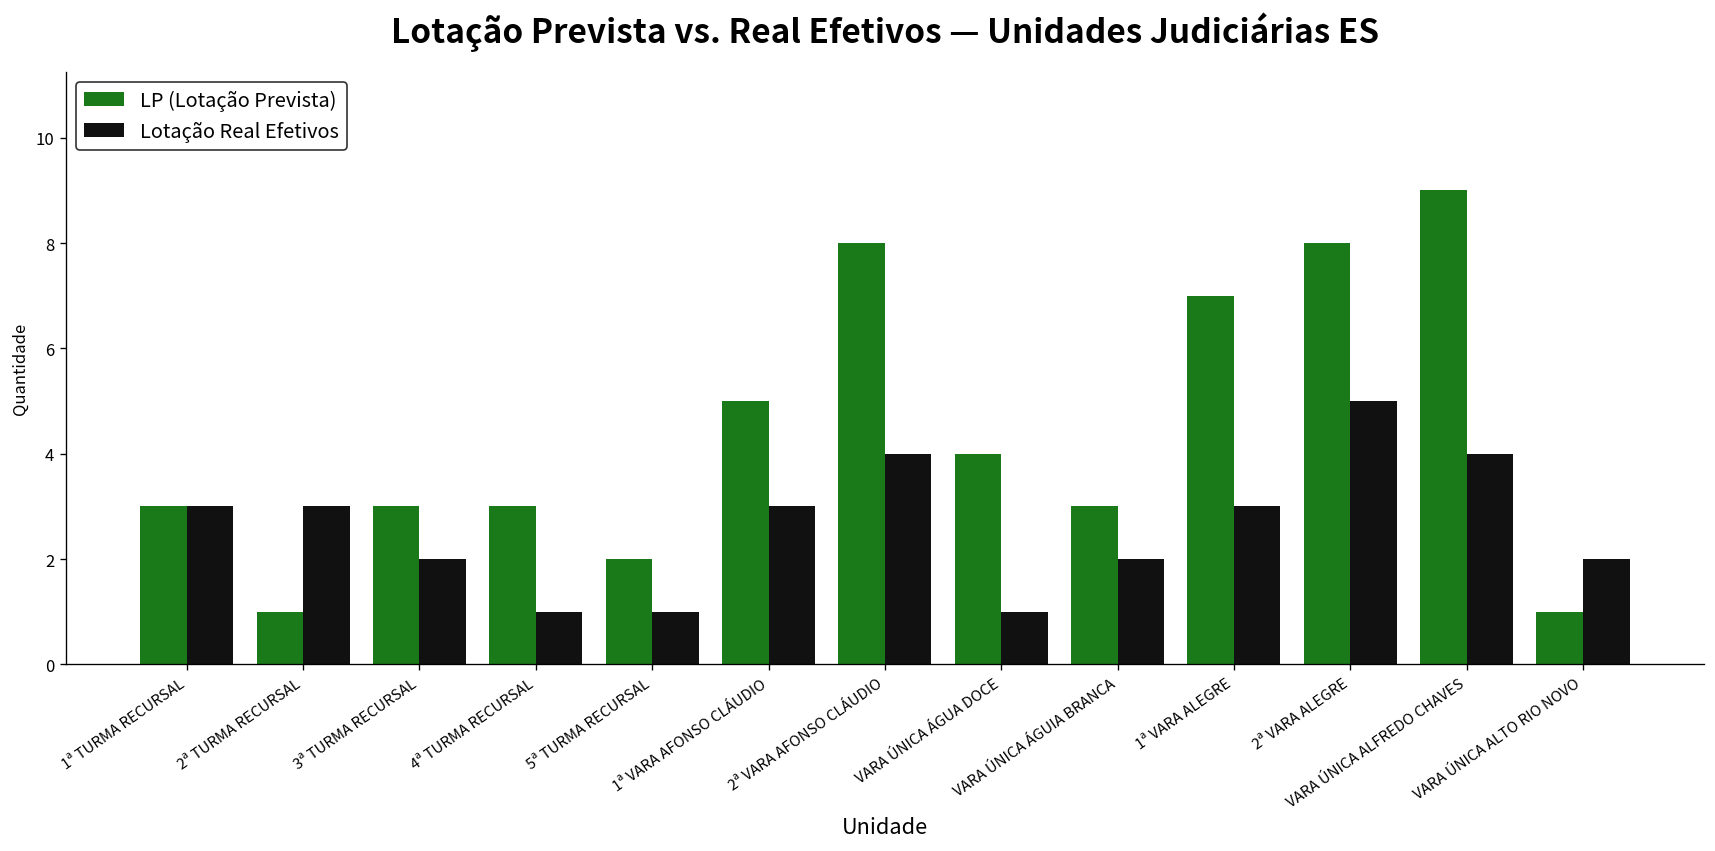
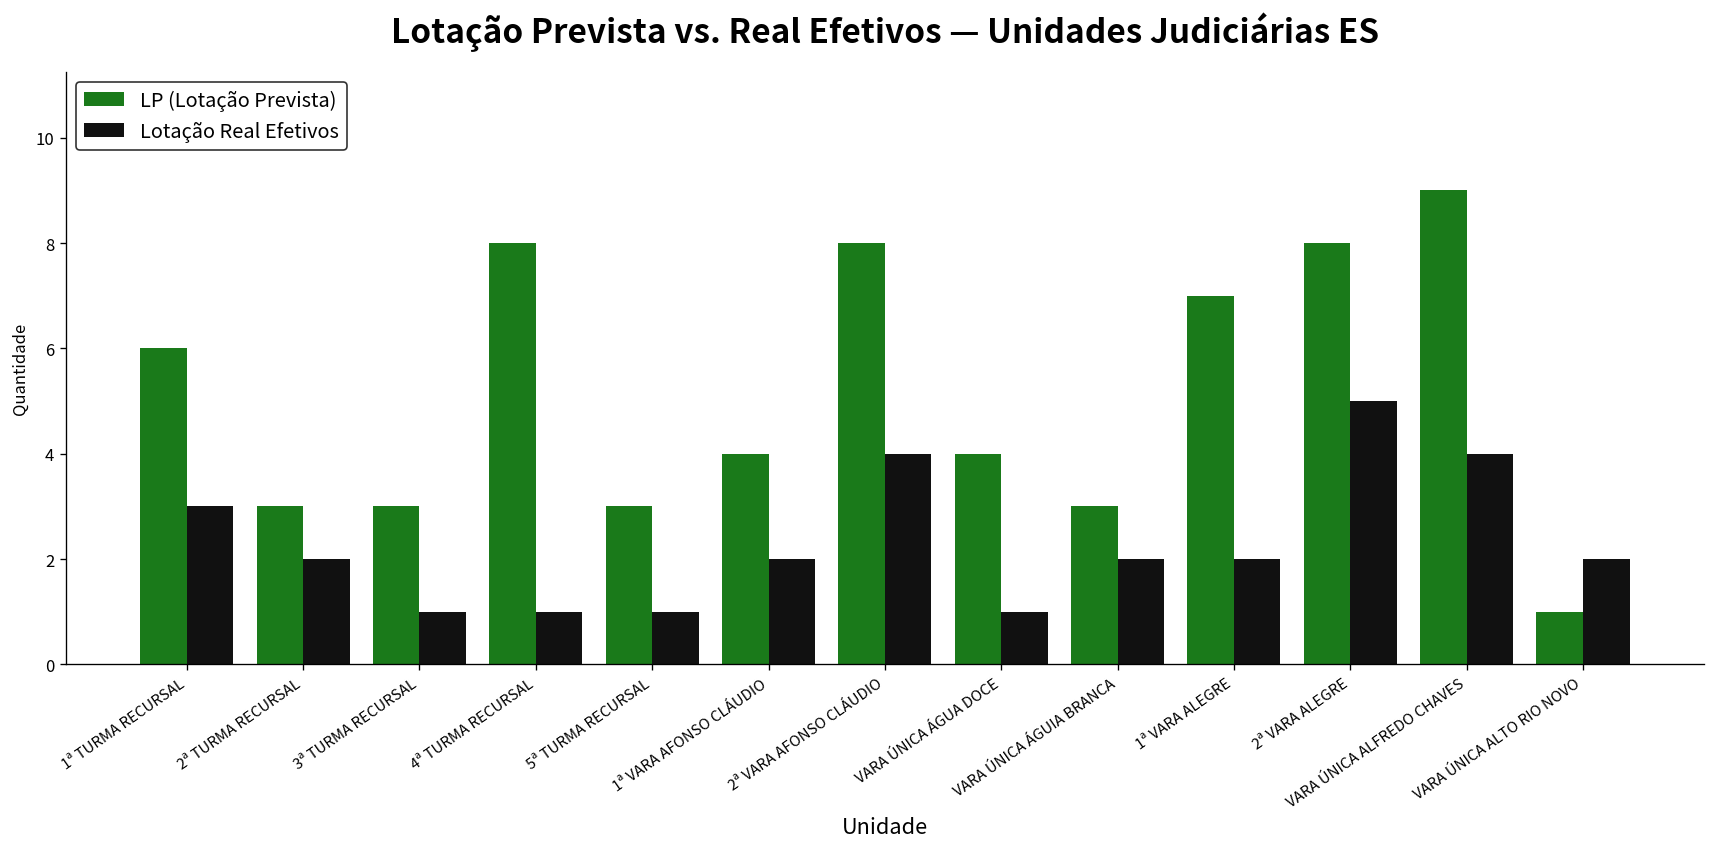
  {
    "LP (Lotação Prevista)": {
-     "1ª TURMA RECURSAL": 3,
-     "2ª TURMA RECURSAL": 1,
+     "1ª TURMA RECURSAL": 6,
+     "2ª TURMA RECURSAL": 3,
      "3ª TURMA RECURSAL": 3,
-     "4ª TURMA RECURSAL": 3,
-     "5ª TURMA RECURSAL": 2,
-     "1ª VARA AFONSO CLÁUDIO": 5,
+     "4ª TURMA RECURSAL": 8,
+     "5ª TURMA RECURSAL": 3,
+     "1ª VARA AFONSO CLÁUDIO": 4,
      "2ª VARA AFONSO CLÁUDIO": 8,
      "VARA ÚNICA ÁGUA DOCE": 4,
      "VARA ÚNICA ÁGUIA BRANCA": 3,
      "1ª VARA ALEGRE": 7,
      "2ª VARA ALEGRE": 8,
      "VARA ÚNICA ALFREDO CHAVES": 9,
      "VARA ÚNICA ALTO RIO NOVO": 1
    },
    "Lotação Real Efetivos": {
      "1ª TURMA RECURSAL": 3,
-     "2ª TURMA RECURSAL": 3,
-     "3ª TURMA RECURSAL": 2,
+     "2ª TURMA RECURSAL": 2,
+     "3ª TURMA RECURSAL": 1,
      "4ª TURMA RECURSAL": 1,
      "5ª TURMA RECURSAL": 1,
-     "1ª VARA AFONSO CLÁUDIO": 3,
+     "1ª VARA AFONSO CLÁUDIO": 2,
      "2ª VARA AFONSO CLÁUDIO": 4,
      "VARA ÚNICA ÁGUA DOCE": 1,
      "VARA ÚNICA ÁGUIA BRANCA": 2,
-     "1ª VARA ALEGRE": 3,
+     "1ª VARA ALEGRE": 2,
      "2ª VARA ALEGRE": 5,
      "VARA ÚNICA ALFREDO CHAVES": 4,
      "VARA ÚNICA ALTO RIO NOVO": 2
    }
  }
